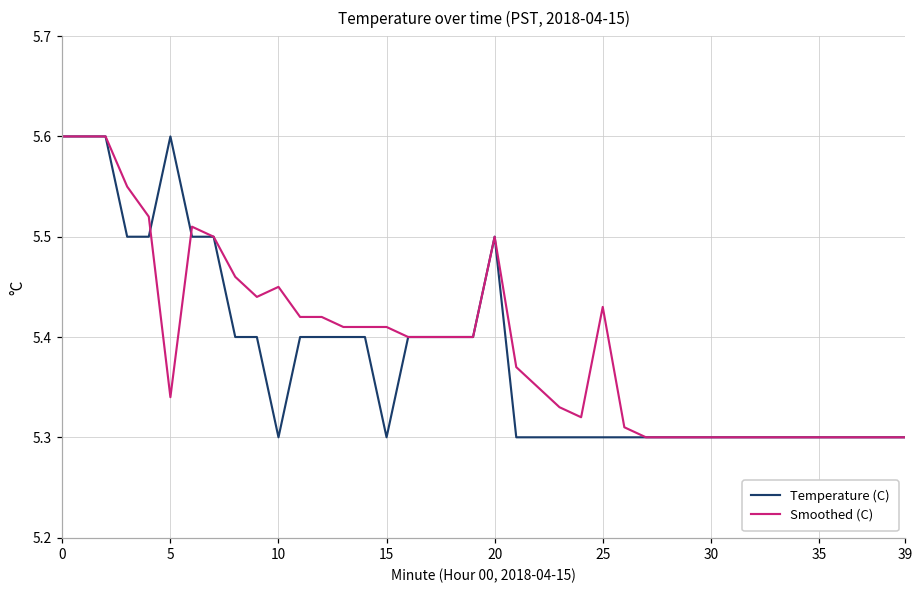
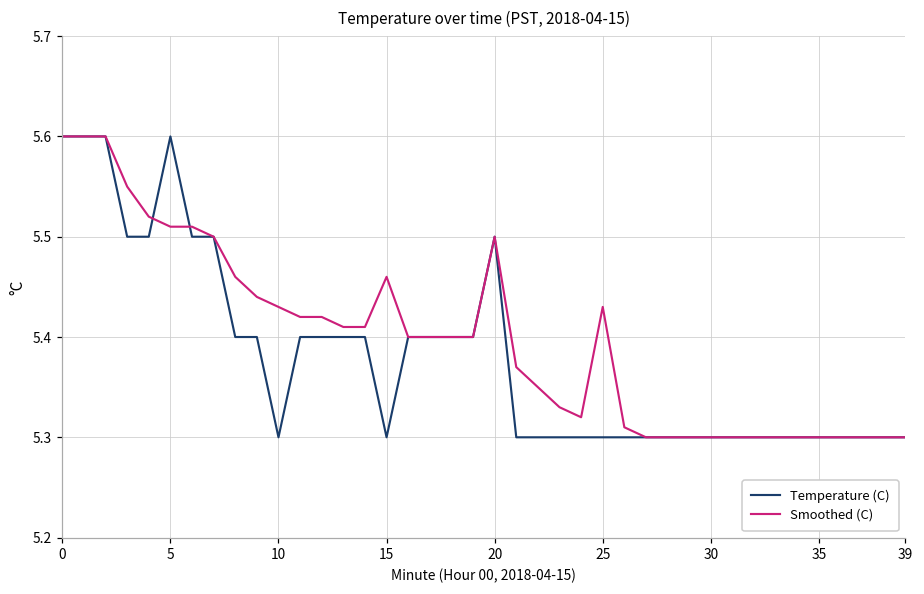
  {
    "Temperature (C)": {
      "5": 5.60,
      "10": 5.30,
      "15": 5.30,
      "25": 5.30
    },
    "Smoothed (C)": {
-     "5": 5.34,
-     "10": 5.45,
-     "15": 5.41,
+     "5": 5.51,
+     "10": 5.43,
+     "15": 5.46,
      "25": 5.43
    }
  }
